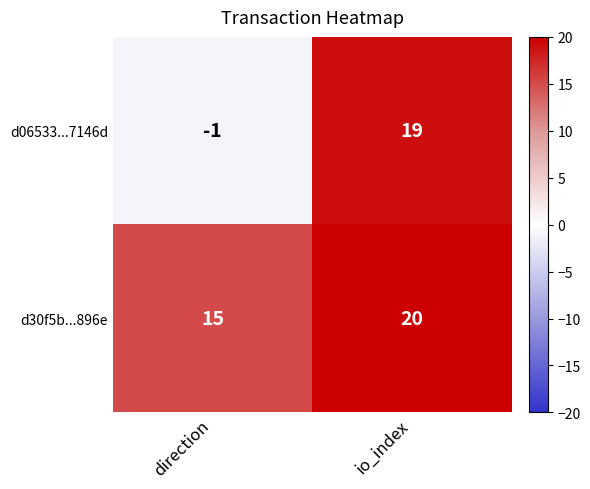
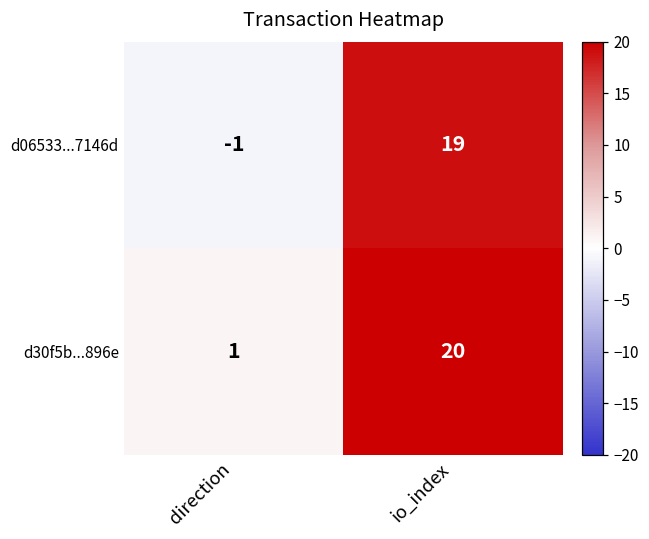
  {
    "d06533...7146d": {
      "direction": -1,
      "io_index": 19
    },
    "d30f5b...896e": {
-     "direction": 15,
+     "direction": 1,
      "io_index": 20
    }
  }
